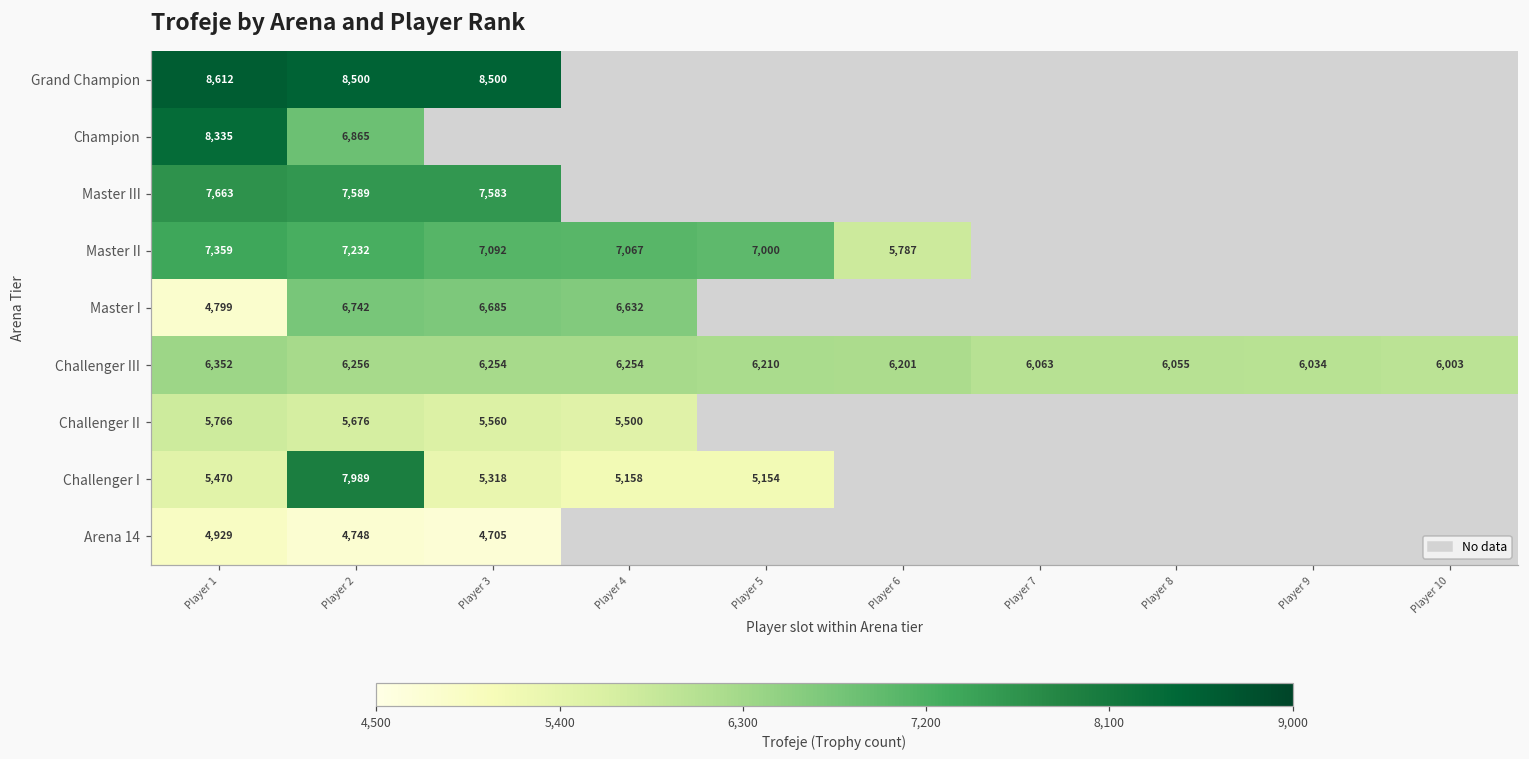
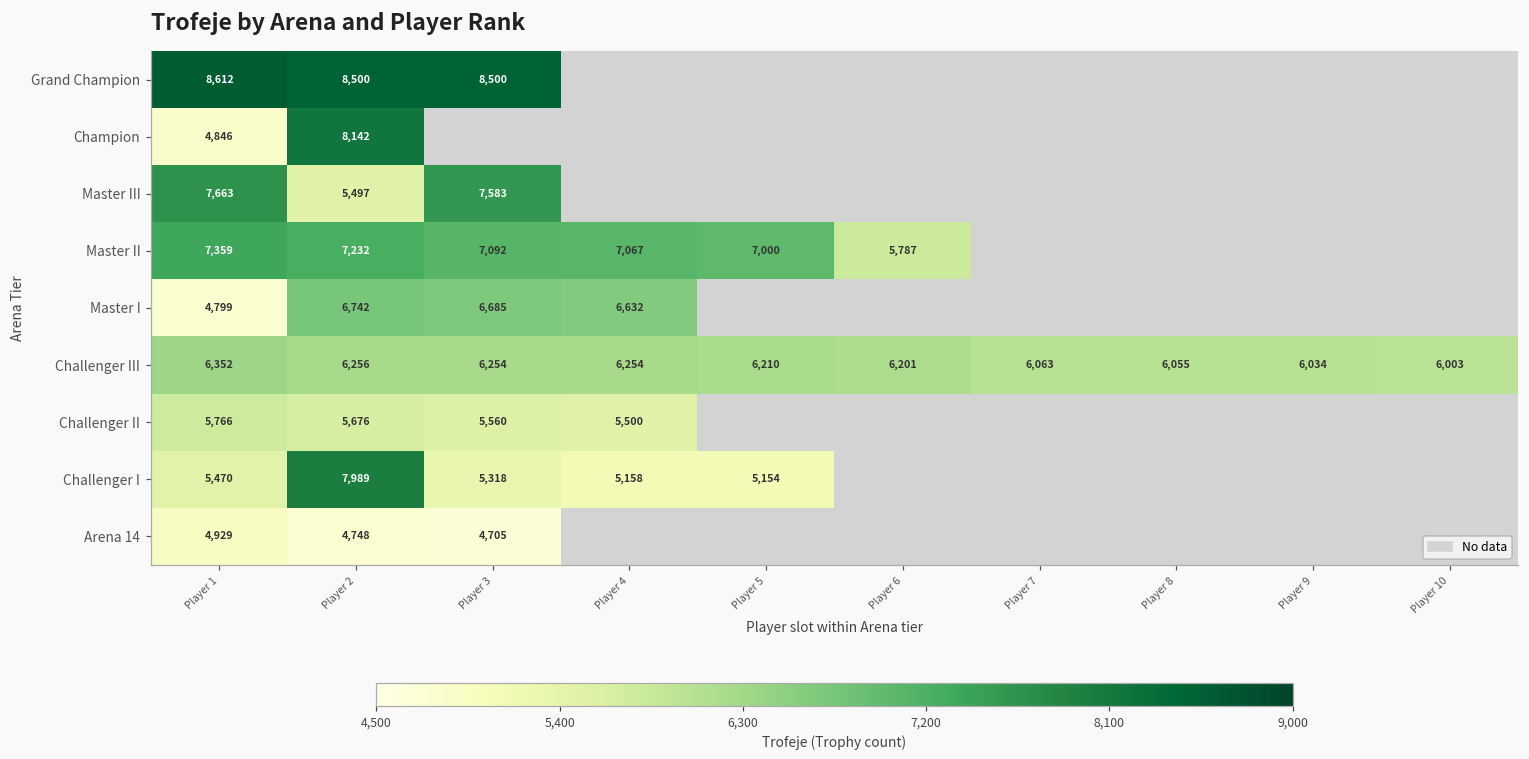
  {
    "Grand Champion": {
      "Player 1": "8,612",
      "Player 2": "8,500",
      "Player 3": "8,500"
    },
    "Champion": {
-     "Player 1": "8,335",
-     "Player 2": "6,865"
+     "Player 1": "4,846",
+     "Player 2": "8,142"
    },
    "Master III": {
      "Player 1": "7,663",
-     "Player 2": "7,589",
+     "Player 2": "5,497",
      "Player 3": "7,583"
    },
    "Master II": {
      "Player 1": "7,359",
      "Player 2": "7,232",
      "Player 3": "7,092",
      "Player 4": "7,067",
      "Player 5": "7,000",
      "Player 6": "5,787"
    },
    "Master I": {
      "Player 1": "4,799",
      "Player 2": "6,742",
      "Player 3": "6,685",
      "Player 4": "6,632"
    },
    "Challenger III": {
      "Player 1": "6,352",
      "Player 2": "6,256",
      "Player 3": "6,254",
      "Player 4": "6,254",
      "Player 5": "6,210",
      "Player 6": "6,201",
      "Player 7": "6,063",
      "Player 8": "6,055",
      "Player 9": "6,034",
      "Player 10": "6,003"
    },
    "Challenger II": {
      "Player 1": "5,766",
      "Player 2": "5,676",
      "Player 3": "5,560",
      "Player 4": "5,500"
    },
    "Challenger I": {
      "Player 1": "5,470",
      "Player 2": "7,989",
      "Player 3": "5,318",
      "Player 4": "5,158",
      "Player 5": "5,154"
    },
    "Arena 14": {
      "Player 1": "4,929",
      "Player 2": "4,748",
      "Player 3": "4,705"
    }
  }
